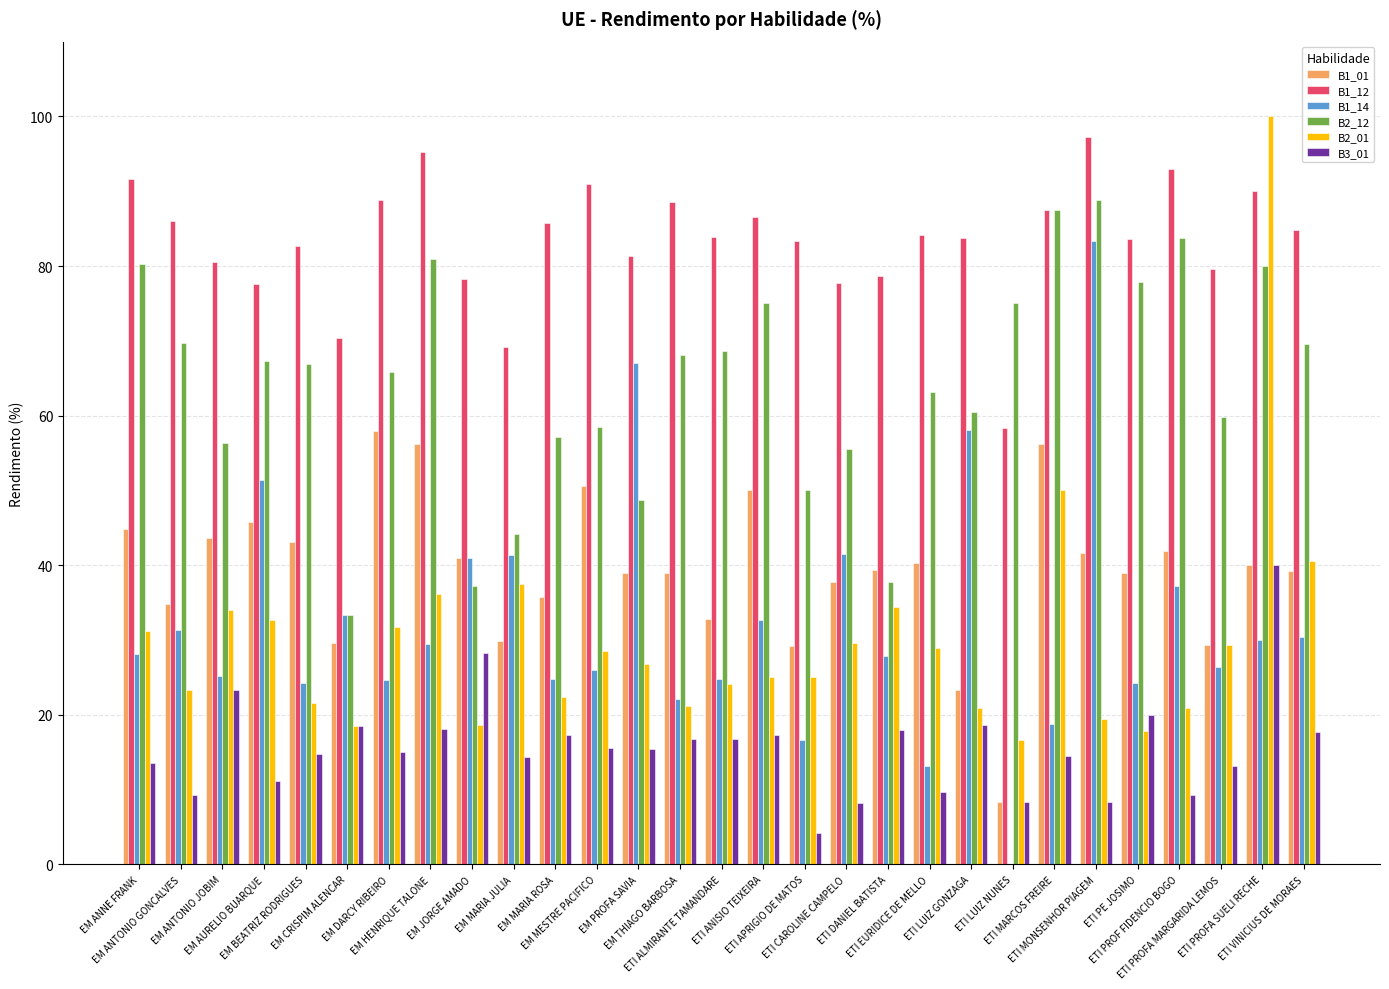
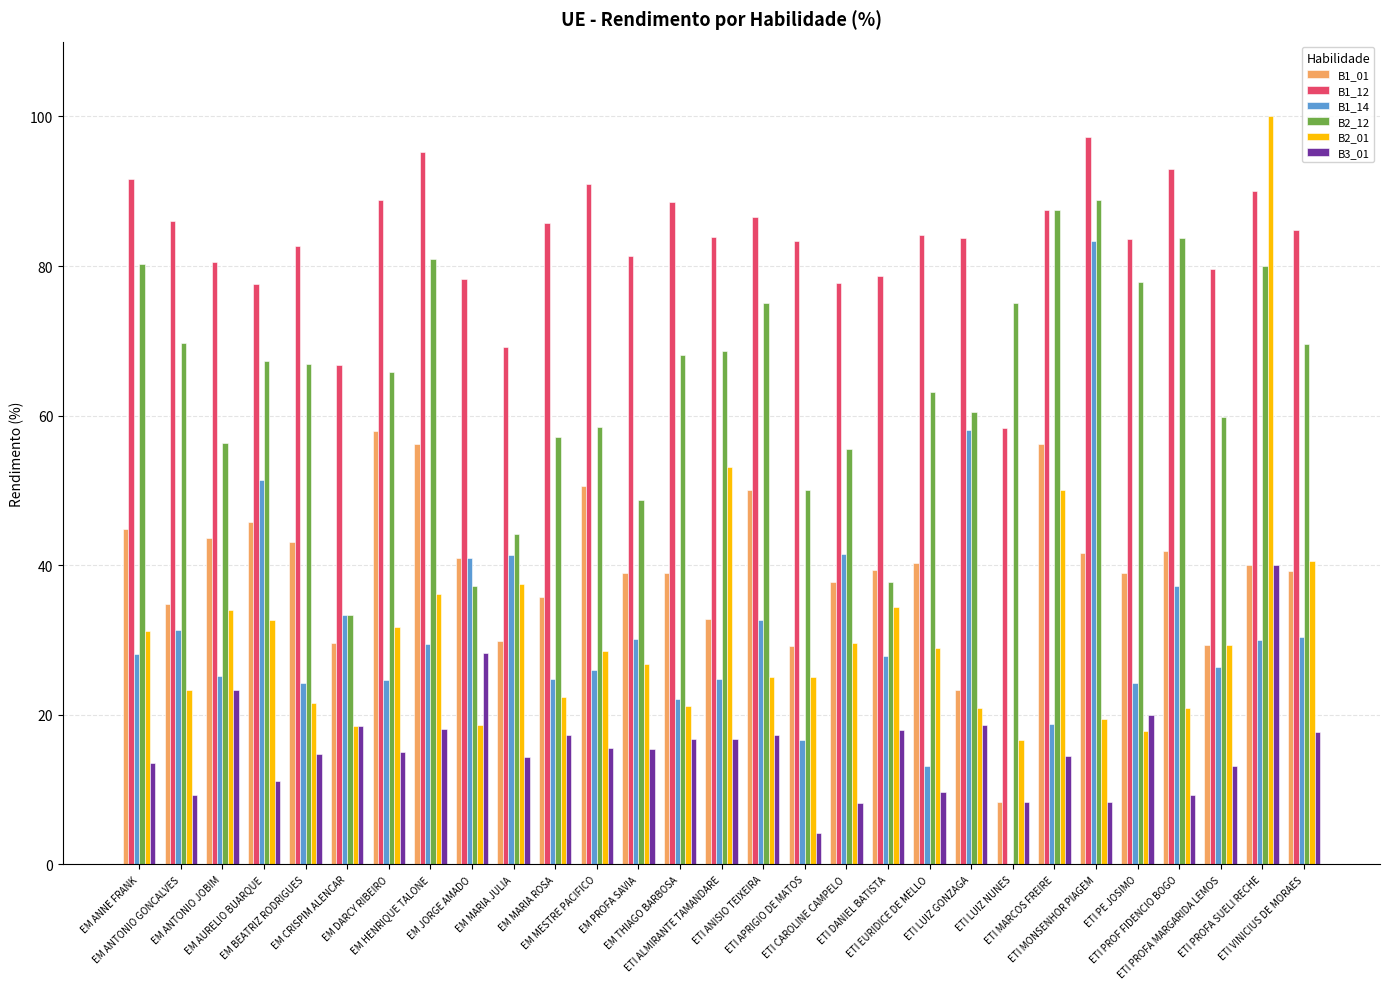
  {
    "B1_01": {
      "EM ANNE FRANK": 45,
      "EM ANTONIO GONCALVES": 35,
      "EM ANTONIO JOBIM": 44,
      "EM AURELIO BUARQUE": 46,
      "EM BEATRIZ RODRIGUES": 43,
      "EM CRISPIM ALENCAR": 30,
      "EM DARCY RIBEIRO": 58,
      "EM HENRIQUE TALONE": 56,
      "EM JORGE AMADO": 41,
      "EM MARIA JULIA": 30,
      "EM MARIA ROSA": 36,
      "EM MESTRE PACIFICO": 51,
      "EM PROFA SAVIA": 39,
      "EM THIAGO BARBOSA": 39,
      "ETI ALMIRANTE TAMANDARE": 33,
      "ETI ANISIO TEIXEIRA": 50,
      "ETI APRIGIO DE MATOS": 29,
      "ETI CAROLINE CAMPELO": 38,
      "ETI DANIEL BATISTA": 39,
      "ETI EURIDICE DE MELLO": 40,
      "ETI LUIZ GONZAGA": 23,
      "ETI LUIZ NUNES": 8,
      "ETI MARCOS FREIRE": 56,
      "ETI MONSENHOR PIAGEM": 42,
      "ETI PE JOSIMO": 39,
      "ETI PROF FIDENCIO BOGO": 42,
      "ETI PROFA MARGARIDA LEMOS": 29,
      "ETI PROFA SUELI RECHE": 40,
      "ETI VINICIUS DE MORAES": 39
    },
    "B1_12": {
      "EM ANNE FRANK": 92,
      "EM ANTONIO GONCALVES": 86,
      "EM ANTONIO JOBIM": 81,
      "EM AURELIO BUARQUE": 78,
      "EM BEATRIZ RODRIGUES": 83,
-     "EM CRISPIM ALENCAR": 70,
+     "EM CRISPIM ALENCAR": 67,
      "EM DARCY RIBEIRO": 89,
      "EM HENRIQUE TALONE": 95,
      "EM JORGE AMADO": 78,
      "EM MARIA JULIA": 69,
      "EM MARIA ROSA": 86,
      "EM MESTRE PACIFICO": 91,
      "EM PROFA SAVIA": 81,
      "EM THIAGO BARBOSA": 89,
      "ETI ALMIRANTE TAMANDARE": 84,
      "ETI ANISIO TEIXEIRA": 87,
      "ETI APRIGIO DE MATOS": 83,
      "ETI CAROLINE CAMPELO": 78,
      "ETI DANIEL BATISTA": 79,
      "ETI EURIDICE DE MELLO": 84,
      "ETI LUIZ GONZAGA": 84,
      "ETI LUIZ NUNES": 58,
      "ETI MARCOS FREIRE": 88,
      "ETI MONSENHOR PIAGEM": 97,
      "ETI PE JOSIMO": 84,
      "ETI PROF FIDENCIO BOGO": 93,
      "ETI PROFA MARGARIDA LEMOS": 80,
      "ETI PROFA SUELI RECHE": 90,
      "ETI VINICIUS DE MORAES": 85
    },
    "B1_14": {
      "EM ANNE FRANK": 28,
      "EM ANTONIO GONCALVES": 31,
      "EM ANTONIO JOBIM": 25,
      "EM AURELIO BUARQUE": 51,
      "EM BEATRIZ RODRIGUES": 24,
      "EM CRISPIM ALENCAR": 33,
      "EM DARCY RIBEIRO": 25,
      "EM HENRIQUE TALONE": 30,
      "EM JORGE AMADO": 41,
      "EM MARIA JULIA": 41,
      "EM MARIA ROSA": 25,
      "EM MESTRE PACIFICO": 26,
-     "EM PROFA SAVIA": 67,
+     "EM PROFA SAVIA": 30,
      "EM THIAGO BARBOSA": 22,
      "ETI ALMIRANTE TAMANDARE": 25,
      "ETI ANISIO TEIXEIRA": 33,
      "ETI APRIGIO DE MATOS": 17,
      "ETI CAROLINE CAMPELO": 41,
      "ETI DANIEL BATISTA": 28,
      "ETI EURIDICE DE MELLO": 13,
      "ETI LUIZ GONZAGA": 58,
      "ETI LUIZ NUNES": 0,
      "ETI MARCOS FREIRE": 19,
      "ETI MONSENHOR PIAGEM": 83,
      "ETI PE JOSIMO": 24,
      "ETI PROF FIDENCIO BOGO": 37,
      "ETI PROFA MARGARIDA LEMOS": 26,
      "ETI PROFA SUELI RECHE": 30,
      "ETI VINICIUS DE MORAES": 30
    },
    "B2_12": {
      "EM ANNE FRANK": 80,
      "EM ANTONIO GONCALVES": 70,
      "EM ANTONIO JOBIM": 56,
      "EM AURELIO BUARQUE": 67,
      "EM BEATRIZ RODRIGUES": 67,
      "EM CRISPIM ALENCAR": 33,
      "EM DARCY RIBEIRO": 66,
      "EM HENRIQUE TALONE": 81,
      "EM JORGE AMADO": 37,
      "EM MARIA JULIA": 44,
      "EM MARIA ROSA": 57,
      "EM MESTRE PACIFICO": 58,
      "EM PROFA SAVIA": 49,
      "EM THIAGO BARBOSA": 68,
      "ETI ALMIRANTE TAMANDARE": 69,
      "ETI ANISIO TEIXEIRA": 75,
      "ETI APRIGIO DE MATOS": 50,
      "ETI CAROLINE CAMPELO": 56,
      "ETI DANIEL BATISTA": 38,
      "ETI EURIDICE DE MELLO": 63,
      "ETI LUIZ GONZAGA": 60,
      "ETI LUIZ NUNES": 75,
      "ETI MARCOS FREIRE": 88,
      "ETI MONSENHOR PIAGEM": 89,
      "ETI PE JOSIMO": 78,
      "ETI PROF FIDENCIO BOGO": 84,
      "ETI PROFA MARGARIDA LEMOS": 60,
      "ETI PROFA SUELI RECHE": 80,
      "ETI VINICIUS DE MORAES": 70
    },
    "B2_01": {
      "EM ANNE FRANK": 31,
      "EM ANTONIO GONCALVES": 23,
      "EM ANTONIO JOBIM": 34,
      "EM AURELIO BUARQUE": 33,
      "EM BEATRIZ RODRIGUES": 22,
      "EM CRISPIM ALENCAR": 19,
      "EM DARCY RIBEIRO": 32,
      "EM HENRIQUE TALONE": 36,
      "EM JORGE AMADO": 19,
      "EM MARIA JULIA": 38,
      "EM MARIA ROSA": 22,
      "EM MESTRE PACIFICO": 29,
      "EM PROFA SAVIA": 27,
      "EM THIAGO BARBOSA": 21,
-     "ETI ALMIRANTE TAMANDARE": 24,
+     "ETI ALMIRANTE TAMANDARE": 53,
      "ETI ANISIO TEIXEIRA": 25,
      "ETI APRIGIO DE MATOS": 25,
      "ETI CAROLINE CAMPELO": 30,
      "ETI DANIEL BATISTA": 34,
      "ETI EURIDICE DE MELLO": 29,
      "ETI LUIZ GONZAGA": 21,
      "ETI LUIZ NUNES": 17,
      "ETI MARCOS FREIRE": 50,
      "ETI MONSENHOR PIAGEM": 19,
      "ETI PE JOSIMO": 18,
      "ETI PROF FIDENCIO BOGO": 21,
      "ETI PROFA MARGARIDA LEMOS": 29,
      "ETI PROFA SUELI RECHE": 100,
      "ETI VINICIUS DE MORAES": 41
    },
    "B3_01": {
      "EM ANNE FRANK": 14,
      "EM ANTONIO GONCALVES": 9,
      "EM ANTONIO JOBIM": 23,
      "EM AURELIO BUARQUE": 11,
      "EM BEATRIZ RODRIGUES": 15,
      "EM CRISPIM ALENCAR": 19,
      "EM DARCY RIBEIRO": 15,
      "EM HENRIQUE TALONE": 18,
      "EM JORGE AMADO": 28,
      "EM MARIA JULIA": 14,
      "EM MARIA ROSA": 17,
      "EM MESTRE PACIFICO": 16,
      "EM PROFA SAVIA": 15,
      "EM THIAGO BARBOSA": 17,
      "ETI ALMIRANTE TAMANDARE": 17,
      "ETI ANISIO TEIXEIRA": 17,
      "ETI APRIGIO DE MATOS": 4,
      "ETI CAROLINE CAMPELO": 8,
      "ETI DANIEL BATISTA": 18,
      "ETI EURIDICE DE MELLO": 10,
      "ETI LUIZ GONZAGA": 19,
      "ETI LUIZ NUNES": 8,
      "ETI MARCOS FREIRE": 15,
      "ETI MONSENHOR PIAGEM": 8,
      "ETI PE JOSIMO": 20,
      "ETI PROF FIDENCIO BOGO": 9,
      "ETI PROFA MARGARIDA LEMOS": 13,
      "ETI PROFA SUELI RECHE": 40,
      "ETI VINICIUS DE MORAES": 18
    }
  }
